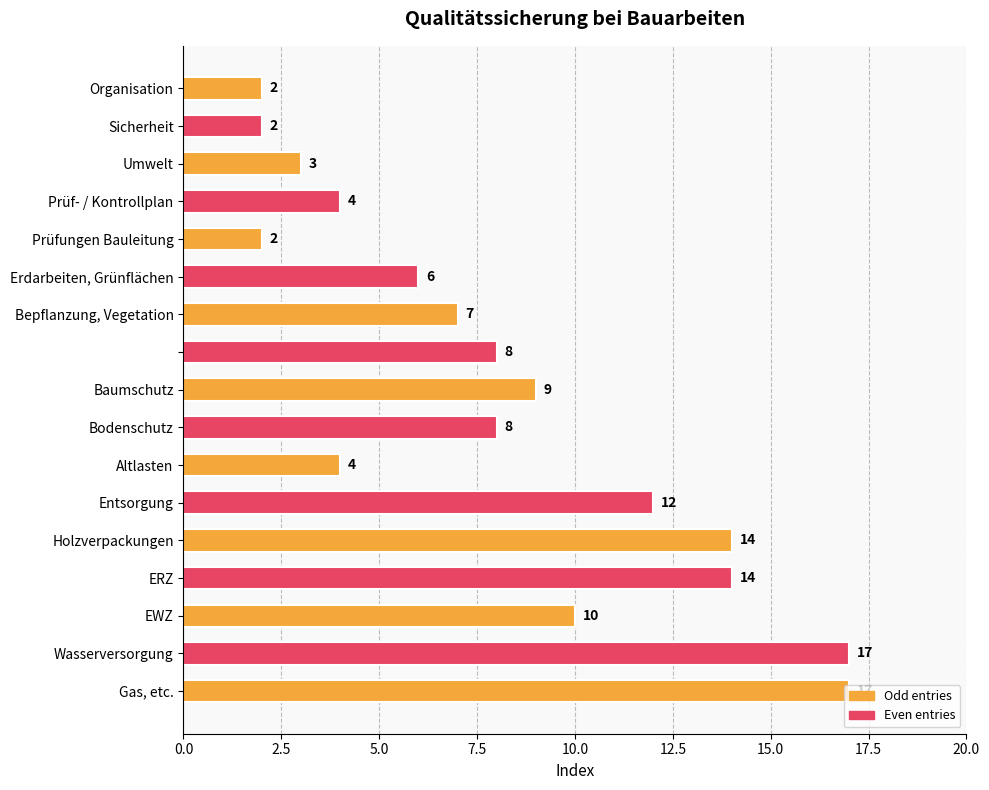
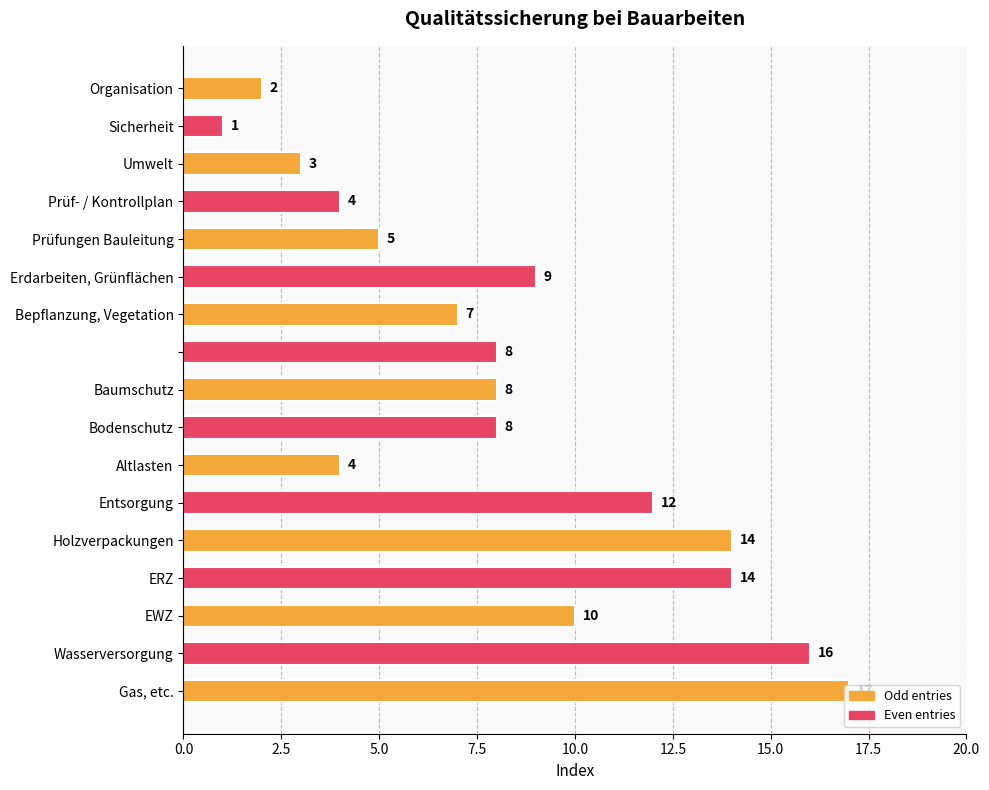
  {
    "Organisation": 2,
-   "Sicherheit": 2,
+   "Sicherheit": 1,
    "Umwelt": 3,
    "Prüf- / Kontrollplan": 4,
-   "Prüfungen Bauleitung": 2,
-   "Erdarbeiten, Grünflächen": 6,
+   "Prüfungen Bauleitung": 5,
+   "Erdarbeiten, Grünflächen": 9,
    "Bepflanzung, Vegetation": 7,
-   "Baumschutz": 9,
+   "Baumschutz": 8,
    "Bodenschutz": 8,
    "Altlasten": 4,
    "Entsorgung": 12,
    "Holzverpackungen": 14,
    "ERZ": 14,
    "EWZ": 10,
-   "Wasserversorgung": 17
+   "Wasserversorgung": 16
  }
